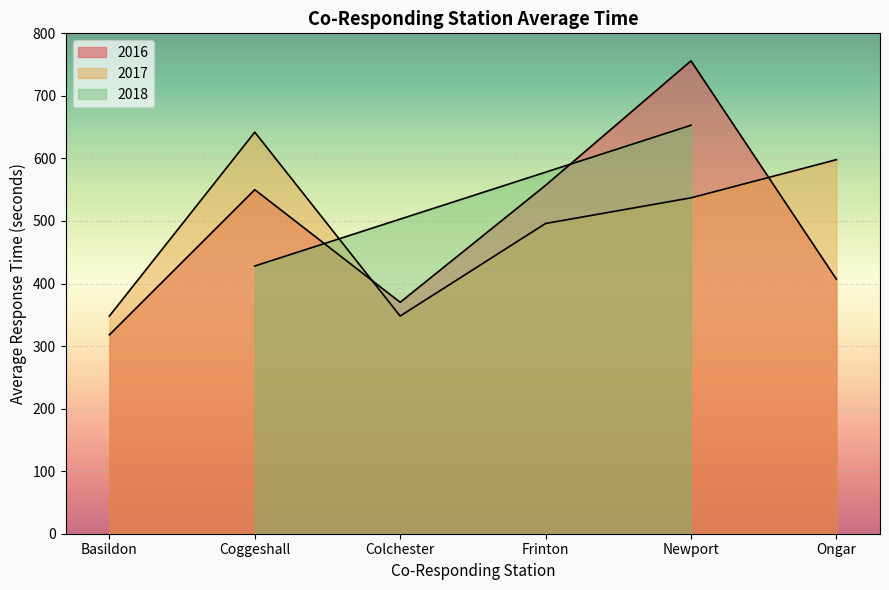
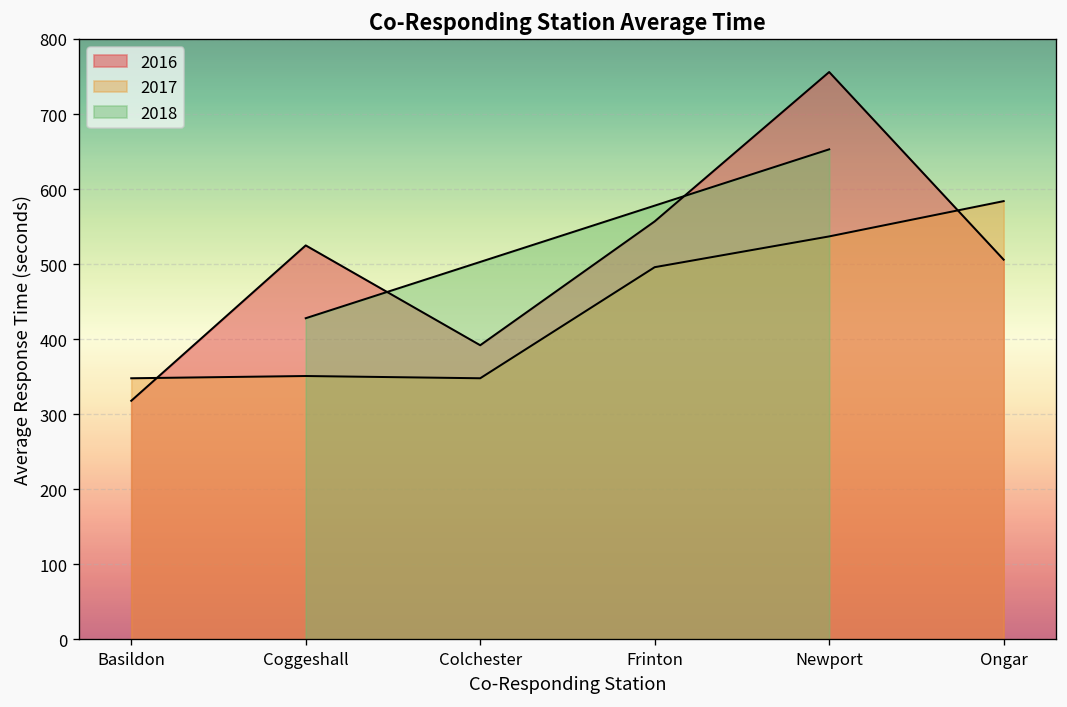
  {
    "2016": {
      "Basildon": 320,
-     "Coggeshall": 550,
-     "Colchester": 370,
+     "Coggeshall": 530,
+     "Colchester": 390,
      "Frinton": 560,
      "Newport": 760,
-     "Ongar": 410
+     "Ongar": 510
    },
    "2017": {
      "Basildon": 350,
-     "Coggeshall": 640,
+     "Coggeshall": 350,
      "Colchester": 350,
      "Frinton": 500,
      "Newport": 540,
-     "Ongar": 600
+     "Ongar": 580
    },
    "2018": {
      "Coggeshall": 430,
      "Newport": 650
    }
  }
